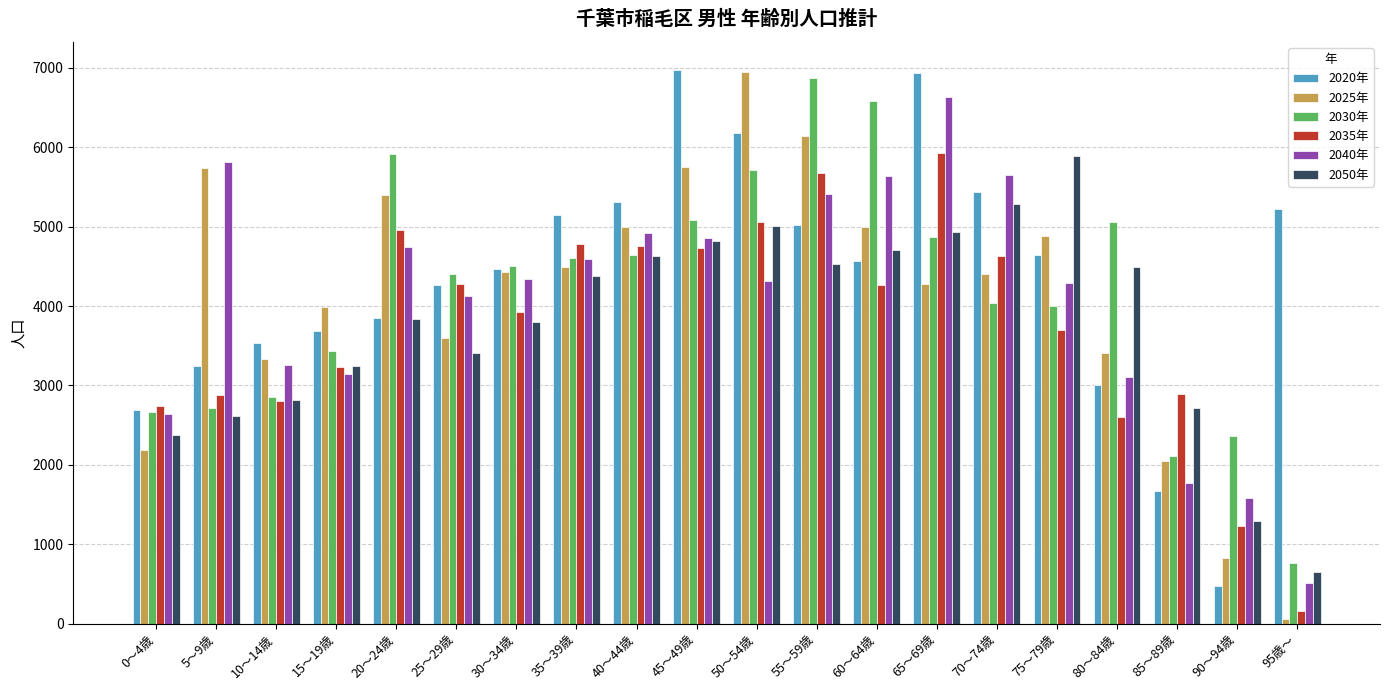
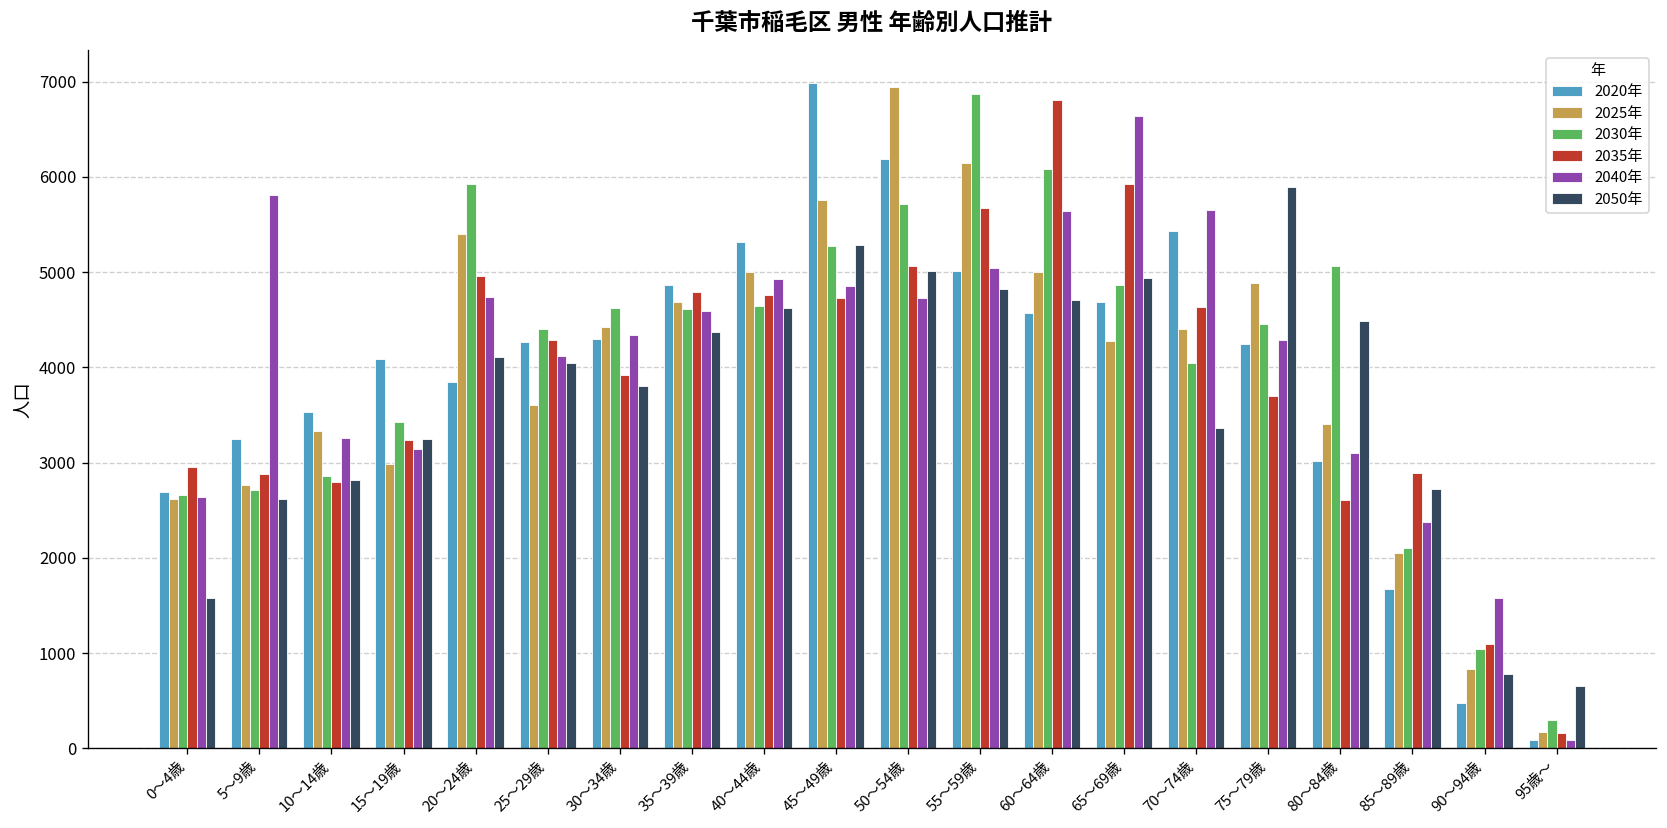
  {
    "2020年": {
      "0～4歳": 2700,
      "5～9歳": 3200,
      "10～14歳": 3500,
-     "15～19歳": 3700,
+     "15～19歳": 4100,
      "20～24歳": 3800,
      "25～29歳": 4300,
-     "30～34歳": 4500,
-     "35～39歳": 5100,
+     "30～34歳": 4300,
+     "35～39歳": 4900,
      "40～44歳": 5300,
      "45～49歳": 7000,
      "50～54歳": 6200,
      "55～59歳": 5000,
      "60～64歳": 4600,
-     "65～69歳": 6900,
+     "65～69歳": 4700,
      "70～74歳": 5400,
-     "75～79歳": 4600,
+     "75～79歳": 4200,
      "80～84歳": 3000,
      "85～89歳": 1700,
      "90～94歳": 500,
-     "95歳～": 5200
+     "95歳～": 100
    },
    "2025年": {
-     "0～4歳": 2200,
-     "5～9歳": 5700,
+     "0～4歳": 2600,
+     "5～9歳": 2800,
      "10～14歳": 3300,
-     "15～19歳": 4000,
+     "15～19歳": 3000,
      "20～24歳": 5400,
      "25～29歳": 3600,
      "30～34歳": 4400,
-     "35～39歳": 4500,
+     "35～39歳": 4700,
      "40～44歳": 5000,
      "45～49歳": 5800,
      "50～54歳": 6900,
      "55～59歳": 6100,
      "60～64歳": 5000,
      "65～69歳": 4300,
      "70～74歳": 4400,
      "75～79歳": 4900,
      "80～84歳": 3400,
      "85～89歳": 2100,
      "90～94歳": 800,
-     "95歳～": 100
+     "95歳～": 200
    },
    "2030年": {
      "0～4歳": 2700,
      "5～9歳": 2700,
      "10～14歳": 2900,
      "15～19歳": 3400,
      "20～24歳": 5900,
      "25～29歳": 4400,
-     "30～34歳": 4500,
+     "30～34歳": 4600,
      "35～39歳": 4600,
      "40～44歳": 4600,
-     "45～49歳": 5100,
+     "45～49歳": 5300,
      "50～54歳": 5700,
      "55～59歳": 6900,
-     "60～64歳": 6600,
+     "60～64歳": 6100,
      "65～69歳": 4900,
      "70～74歳": 4000,
-     "75～79歳": 4000,
+     "75～79歳": 4500,
      "80～84歳": 5100,
      "85～89歳": 2100,
-     "90～94歳": 2400,
-     "95歳～": 800
+     "90～94歳": 1000,
+     "95歳～": 300
    },
    "2035年": {
-     "0～4歳": 2700,
+     "0～4歳": 3000,
      "5～9歳": 2900,
      "10～14歳": 2800,
      "15～19歳": 3200,
      "20～24歳": 5000,
      "25～29歳": 4300,
      "30～34歳": 3900,
      "35～39歳": 4800,
      "40～44歳": 4800,
      "45～49歳": 4700,
      "50～54歳": 5100,
      "55～59歳": 5700,
-     "60～64歳": 4300,
+     "60～64歳": 6800,
      "65～69歳": 5900,
      "70～74歳": 4600,
      "75～79歳": 3700,
      "80～84歳": 2600,
      "85～89歳": 2900,
-     "90～94歳": 1200,
+     "90～94歳": 1100,
      "95歳～": 200
    },
    "2040年": {
      "0～4歳": 2600,
      "5～9歳": 5800,
      "10～14歳": 3300,
      "15～19歳": 3100,
      "20～24歳": 4700,
      "25～29歳": 4100,
      "30～34歳": 4300,
      "35～39歳": 4600,
      "40～44歳": 4900,
      "45～49歳": 4900,
-     "50～54歳": 4300,
-     "55～59歳": 5400,
+     "50～54歳": 4700,
+     "55～59歳": 5000,
      "60～64歳": 5600,
      "65～69歳": 6600,
      "70～74歳": 5700,
      "75～79歳": 4300,
      "80～84歳": 3100,
-     "85～89歳": 1800,
+     "85～89歳": 2400,
      "90～94歳": 1600,
-     "95歳～": 500
+     "95歳～": 100
    },
    "2050年": {
-     "0～4歳": 2400,
+     "0～4歳": 1600,
      "5～9歳": 2600,
      "10～14歳": 2800,
      "15～19歳": 3200,
-     "20～24歳": 3800,
-     "25～29歳": 3400,
+     "20～24歳": 4100,
+     "25～29歳": 4000,
      "30～34歳": 3800,
      "35～39歳": 4400,
      "40～44歳": 4600,
-     "45～49歳": 4800,
+     "45～49歳": 5300,
      "50～54歳": 5000,
-     "55～59歳": 4500,
+     "55～59歳": 4800,
      "60～64歳": 4700,
      "65～69歳": 4900,
-     "70～74歳": 5300,
+     "70～74歳": 3400,
      "75～79歳": 5900,
      "80～84歳": 4500,
      "85～89歳": 2700,
-     "90～94歳": 1300,
+     "90～94歳": 800,
      "95歳～": 700
    }
  }
